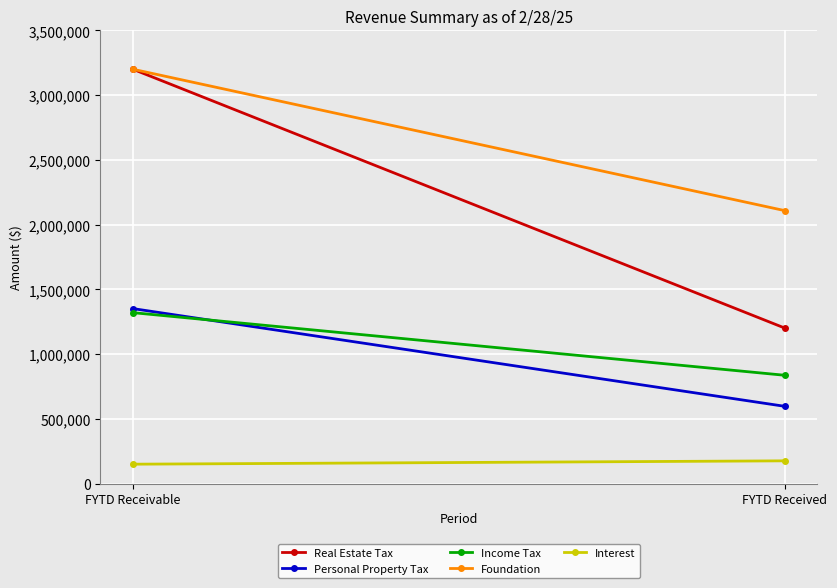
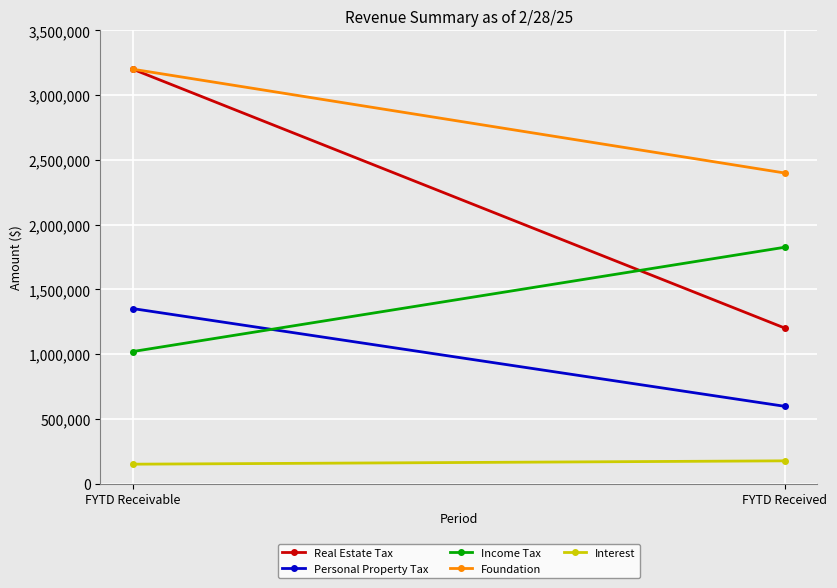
  {
    "Real Estate Tax": {
      "FYTD Received": "1,200,000"
    },
    "Personal Property Tax": {
      "FYTD Receivable": "1,350,000",
      "FYTD Received": "600,000"
    },
    "Income Tax": {
-     "FYTD Receivable": "1,320,000",
-     "FYTD Received": "840,000"
+     "FYTD Receivable": "1,020,000",
+     "FYTD Received": "1,830,000"
    },
    "Foundation": {
-     "FYTD Received": "2,110,000"
+     "FYTD Received": "2,400,000"
    },
    "Interest": {
      "FYTD Receivable": "150,000",
      "FYTD Received": "180,000"
    }
  }
